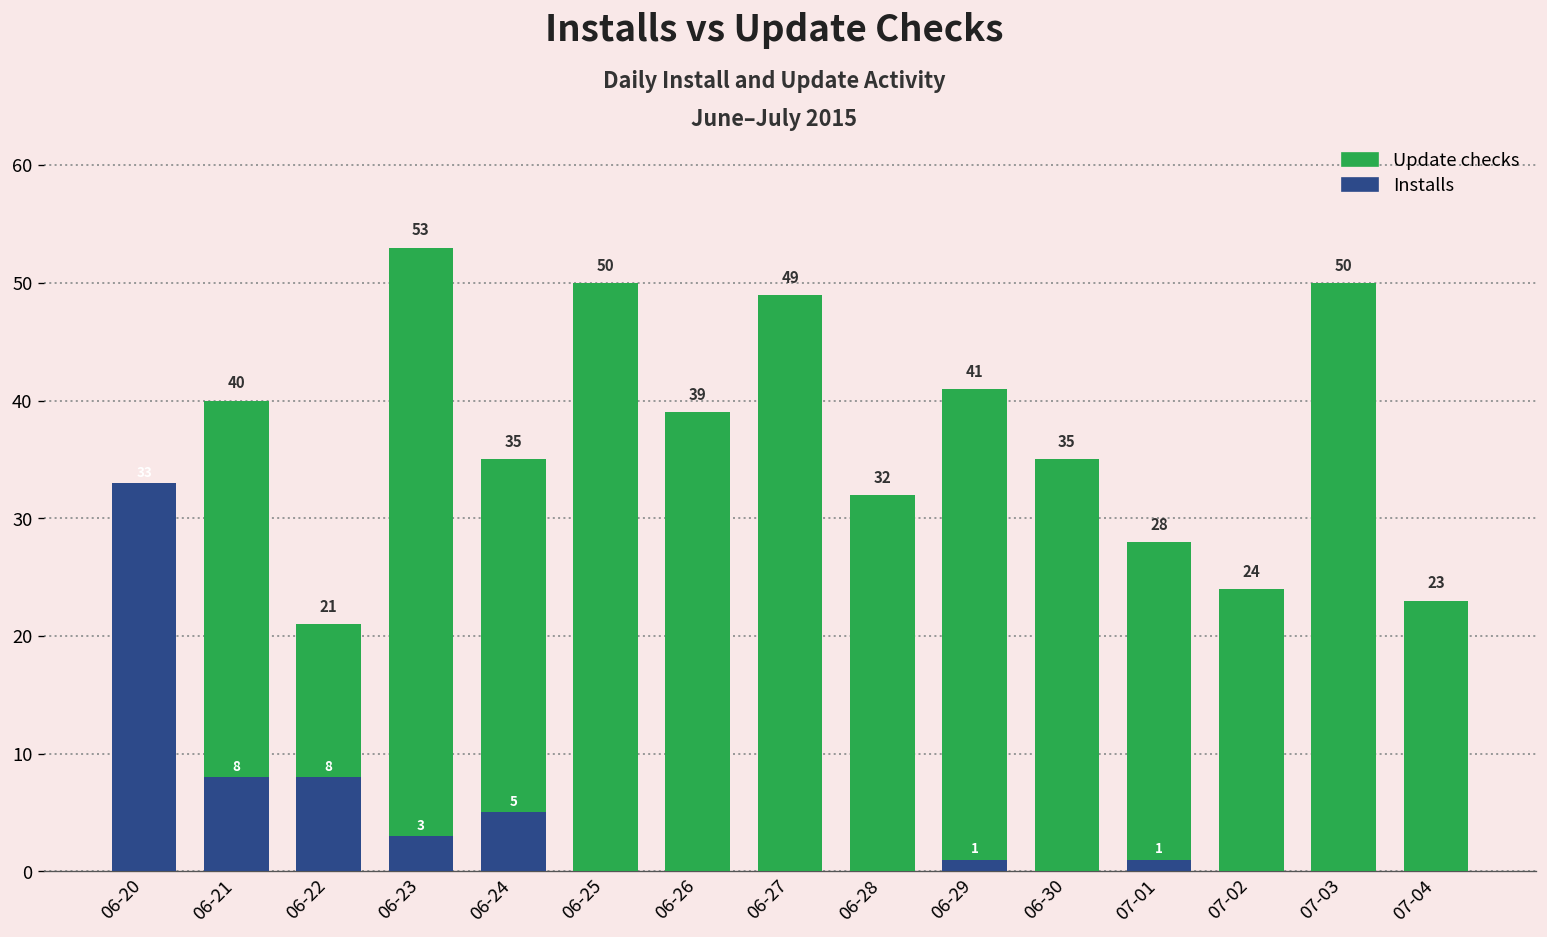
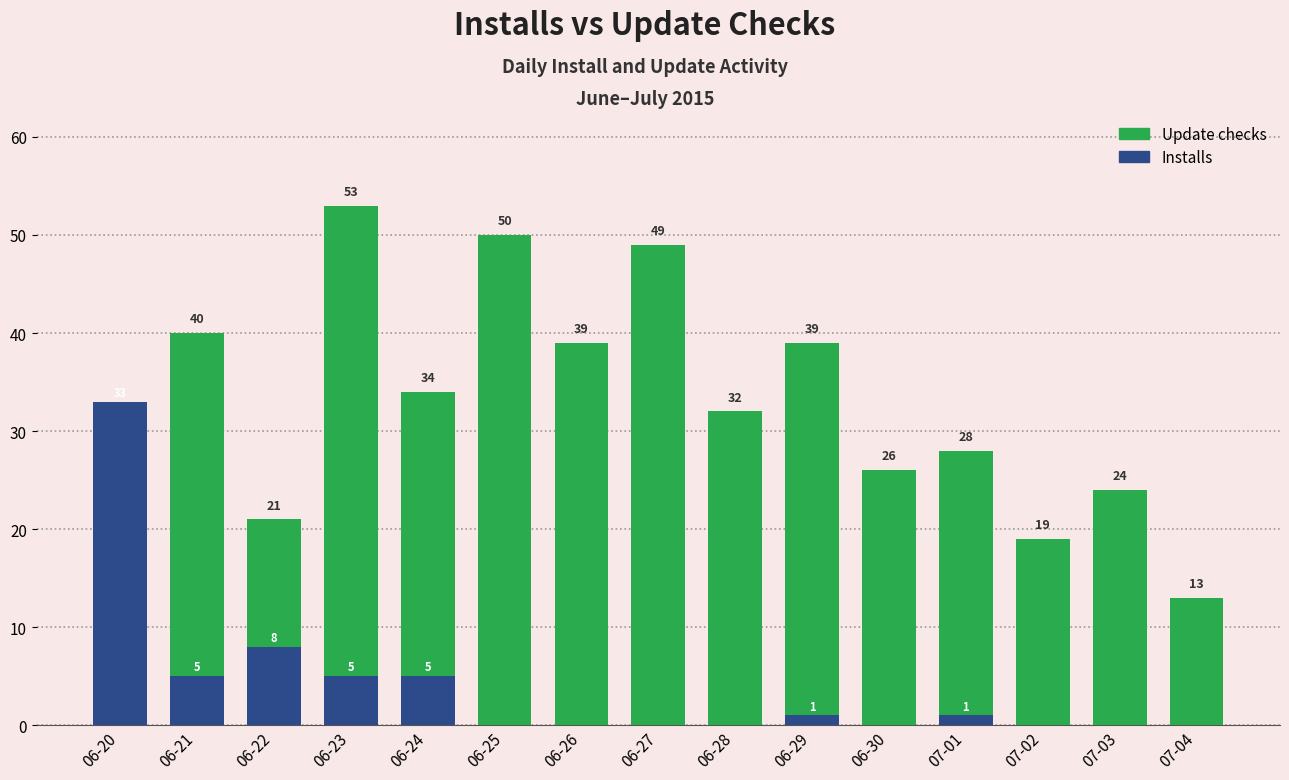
  {
    "Update checks": {
      "06-21": 40,
      "06-22": 21,
      "06-23": 53,
-     "06-24": 35,
+     "06-24": 34,
      "06-25": 50,
      "06-26": 39,
      "06-27": 49,
      "06-28": 32,
-     "06-29": 41,
-     "06-30": 35,
+     "06-29": 39,
+     "06-30": 26,
      "07-01": 28,
-     "07-02": 24,
-     "07-03": 50,
-     "07-04": 23
+     "07-02": 19,
+     "07-03": 24,
+     "07-04": 13
    },
    "Installs": {
-     "06-21": 8,
-     "06-23": 3
+     "06-21": 5,
+     "06-23": 5
    }
  }
